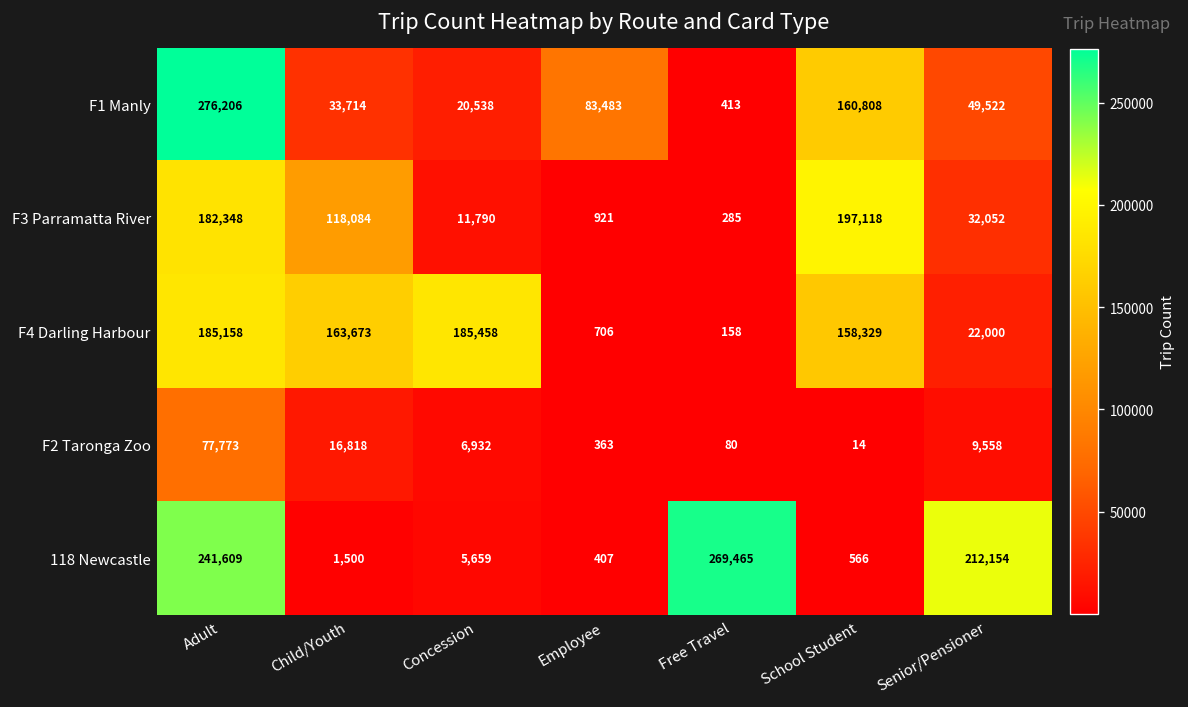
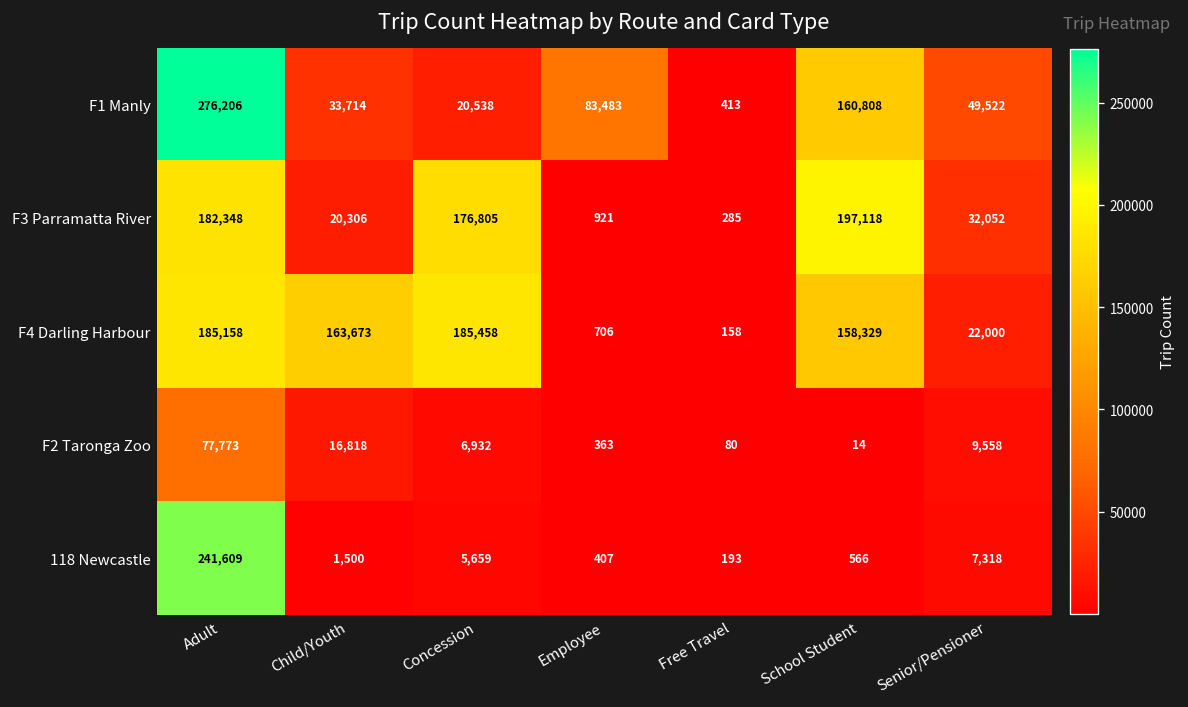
  {
    "F1 Manly": {
      "Adult": "276,206",
      "Child/Youth": "33,714",
      "Concession": "20,538",
      "Employee": "83,483",
      "Free Travel": "413",
      "School Student": "160,808",
      "Senior/Pensioner": "49,522"
    },
    "F3 Parramatta River": {
      "Adult": "182,348",
-     "Child/Youth": "118,084",
-     "Concession": "11,790",
+     "Child/Youth": "20,306",
+     "Concession": "176,805",
      "Employee": "921",
      "Free Travel": "285",
      "School Student": "197,118",
      "Senior/Pensioner": "32,052"
    },
    "F4 Darling Harbour": {
      "Adult": "185,158",
      "Child/Youth": "163,673",
      "Concession": "185,458",
      "Employee": "706",
      "Free Travel": "158",
      "School Student": "158,329",
      "Senior/Pensioner": "22,000"
    },
    "F2 Taronga Zoo": {
      "Adult": "77,773",
      "Child/Youth": "16,818",
      "Concession": "6,932",
      "Employee": "363",
      "Free Travel": "80",
      "School Student": "14",
      "Senior/Pensioner": "9,558"
    },
    "118 Newcastle": {
      "Adult": "241,609",
      "Child/Youth": "1,500",
      "Concession": "5,659",
      "Employee": "407",
-     "Free Travel": "269,465",
+     "Free Travel": "193",
      "School Student": "566",
-     "Senior/Pensioner": "212,154"
+     "Senior/Pensioner": "7,318"
    }
  }
